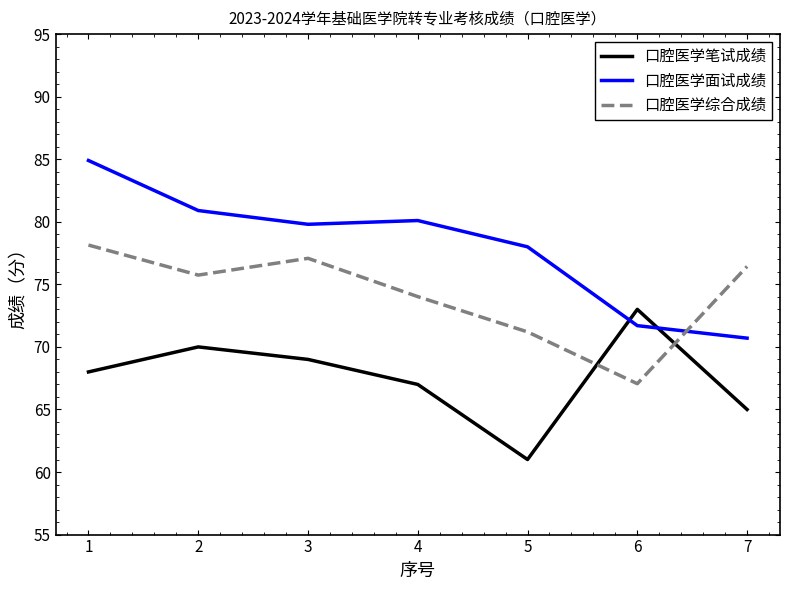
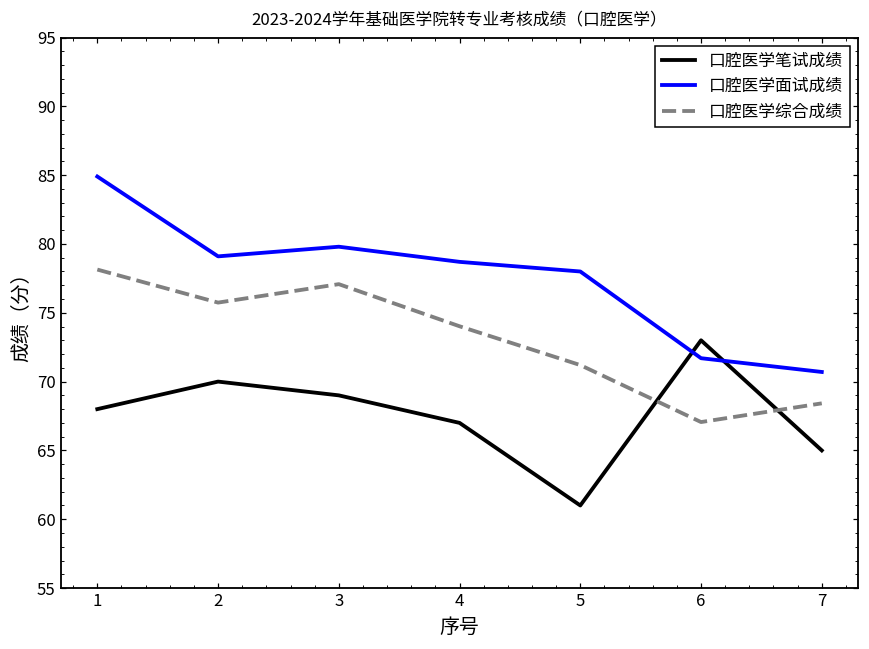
  {
    "口腔医学笔试成绩": {
      "1": 68.0,
      "2": 70.0,
      "3": 69.0,
      "4": 67.0,
      "5": 61.0,
      "6": 73.0,
      "7": 65.0
    },
    "口腔医学面试成绩": {
      "1": 84.9,
-     "2": 80.9,
+     "2": 79.1,
      "3": 79.8,
-     "4": 80.1,
+     "4": 78.7,
      "5": 78.0,
      "6": 71.7,
      "7": 70.7
    },
    "口腔医学综合成绩": {
      "1": 78.1,
      "2": 75.7,
      "3": 77.1,
      "4": 74.0,
      "5": 71.2,
      "6": 67.1,
-     "7": 76.4
+     "7": 68.4
    }
  }
